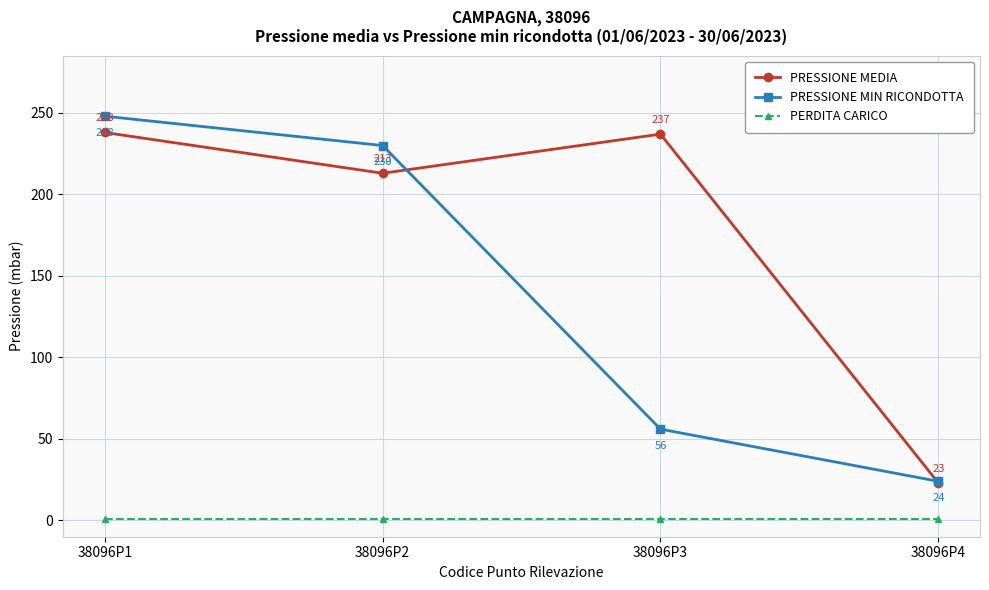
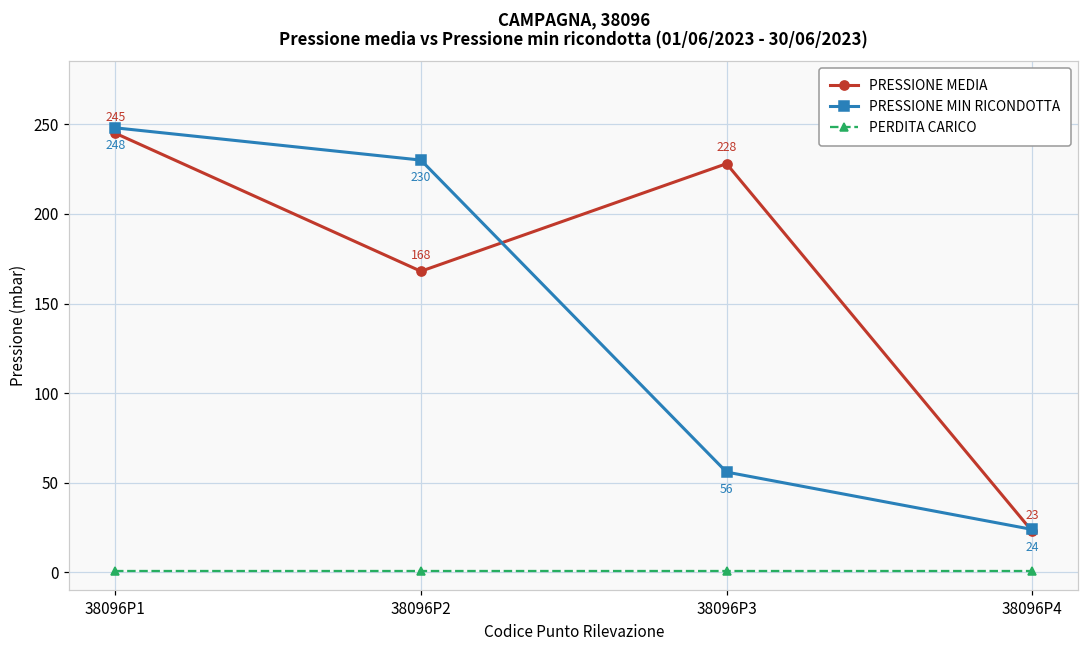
  {
    "PRESSIONE MEDIA": {
-     "38096P1": 238,
-     "38096P2": 213,
-     "38096P3": 237
+     "38096P1": 245,
+     "38096P2": 168,
+     "38096P3": 228
    },
    "PRESSIONE MIN RICONDOTTA": {
      "38096P3": 56
    },
    "PERDITA CARICO": {
      "38096P1": 1,
      "38096P2": 1,
      "38096P3": 1,
      "38096P4": 1
    }
  }
